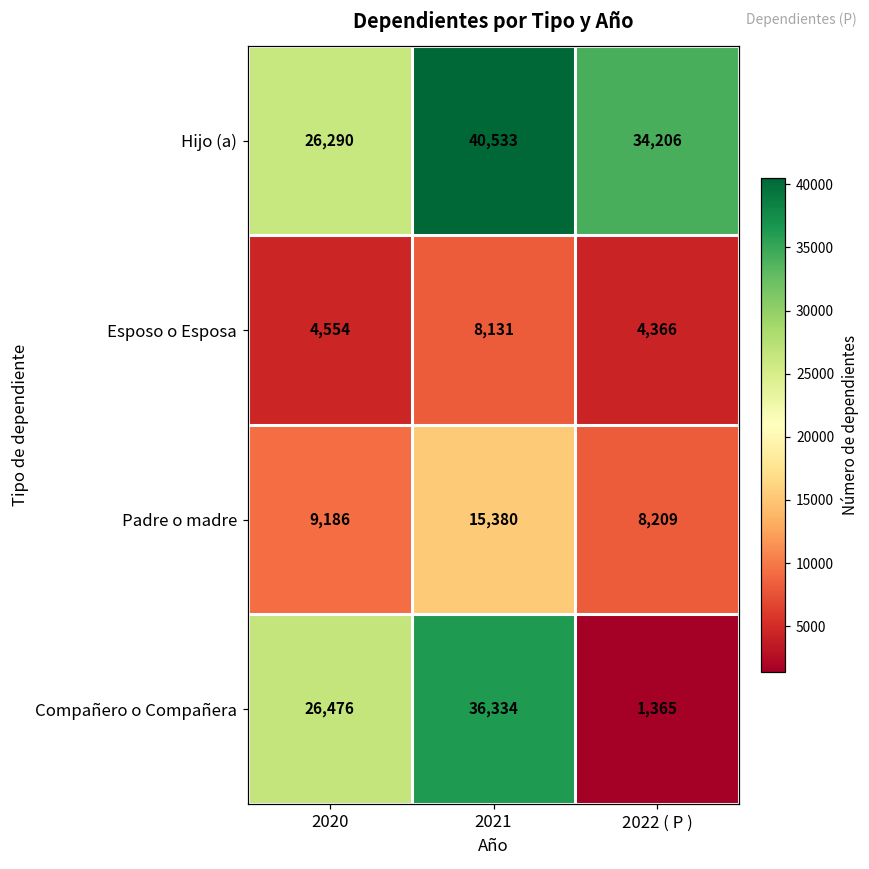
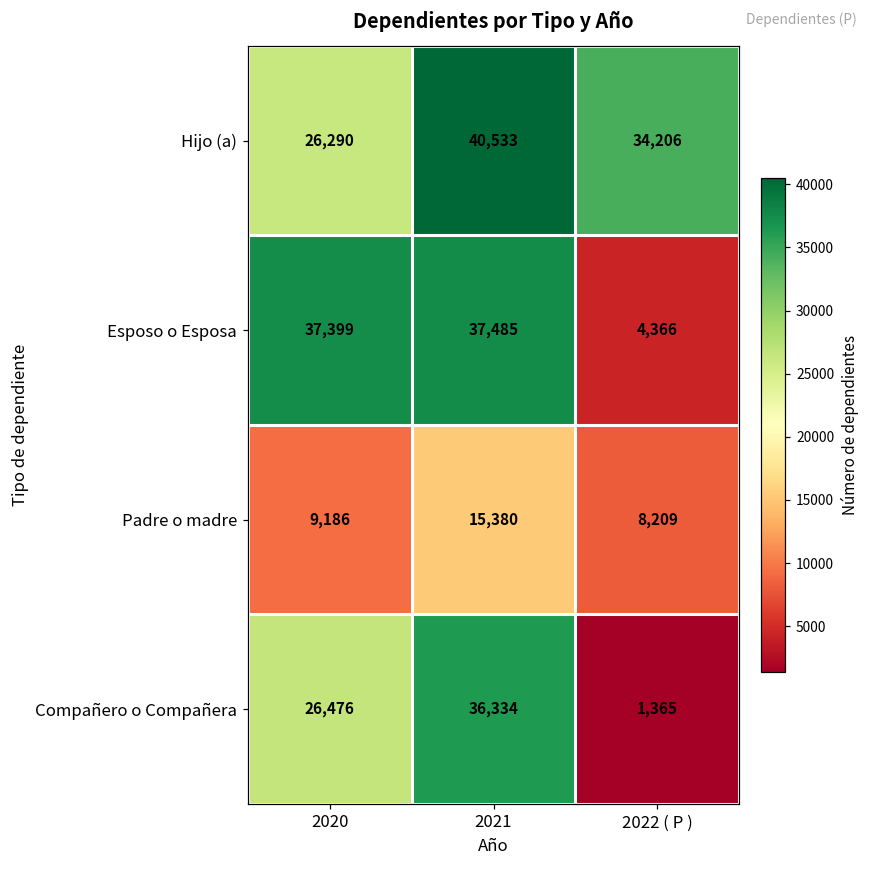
  {
    "Hijo (a)": {
      "2020": "26,290",
      "2021": "40,533",
      "2022 ( P )": "34,206"
    },
    "Esposo o Esposa": {
-     "2020": "4,554",
-     "2021": "8,131",
+     "2020": "37,399",
+     "2021": "37,485",
      "2022 ( P )": "4,366"
    },
    "Padre o madre": {
      "2020": "9,186",
      "2021": "15,380",
      "2022 ( P )": "8,209"
    },
    "Compañero o Compañera": {
      "2020": "26,476",
      "2021": "36,334",
      "2022 ( P )": "1,365"
    }
  }
